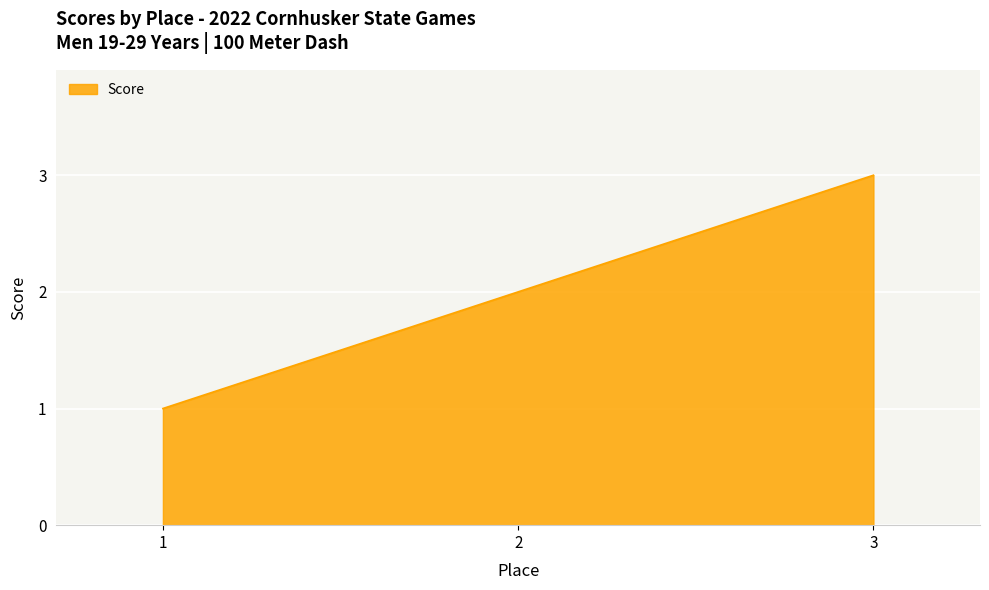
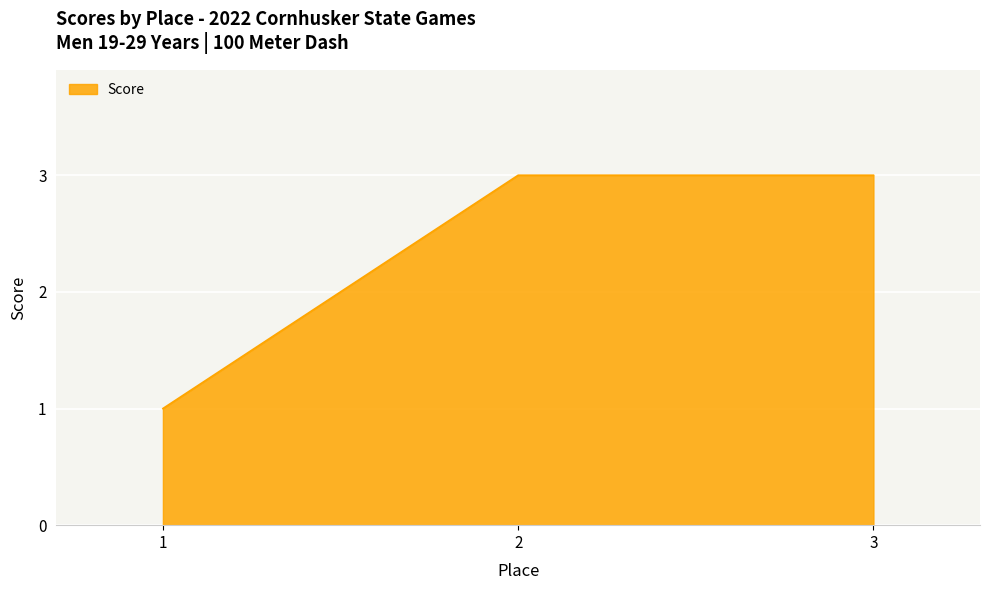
  {
    "1": 1,
-   "2": 2,
+   "2": 3,
    "3": 3
  }
